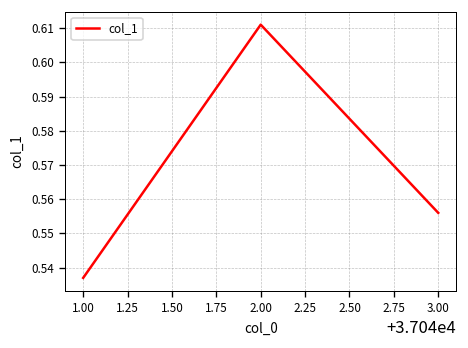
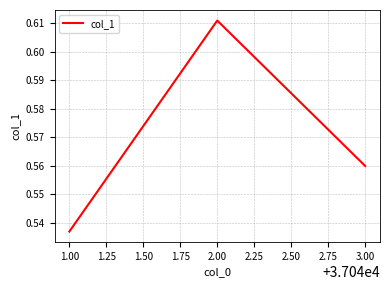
  {
    "1.00": 0.537,
    "2.00": 0.611,
-   "3.00": 0.556
+   "3.00": 0.560
  }
